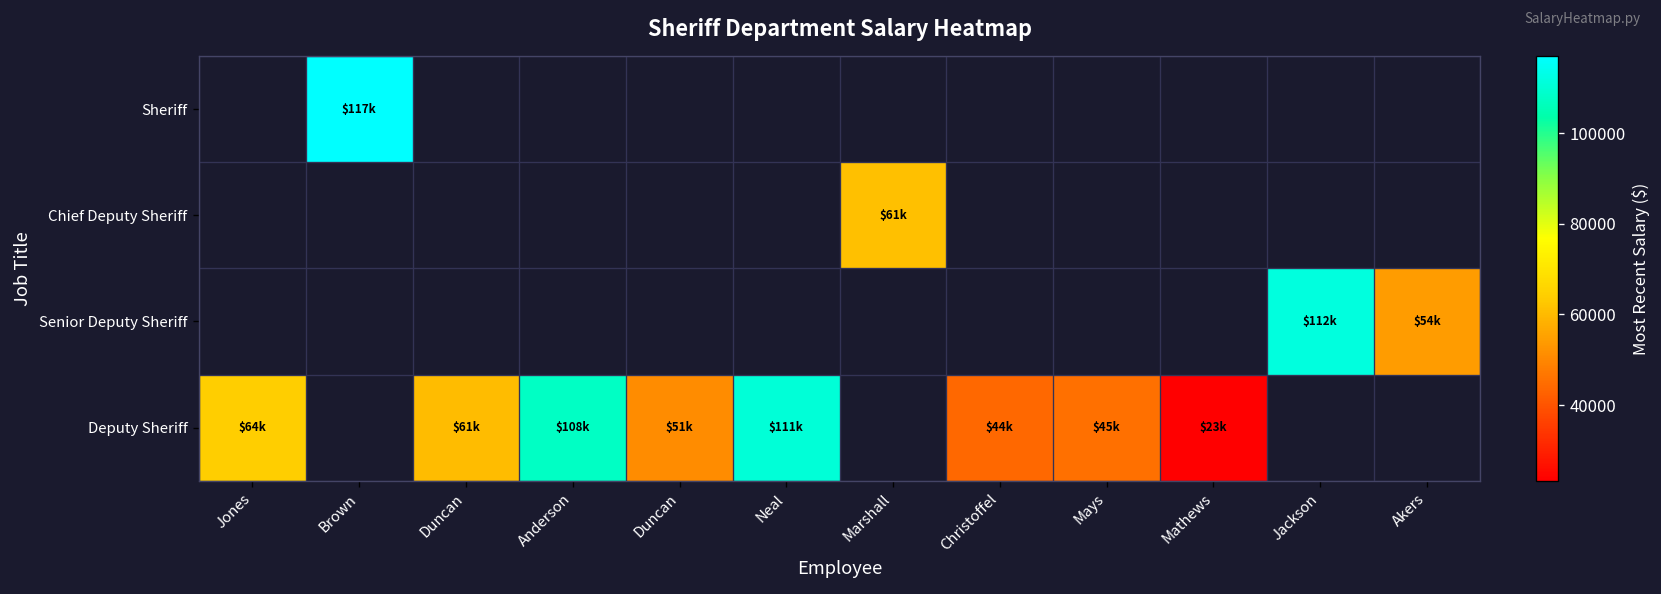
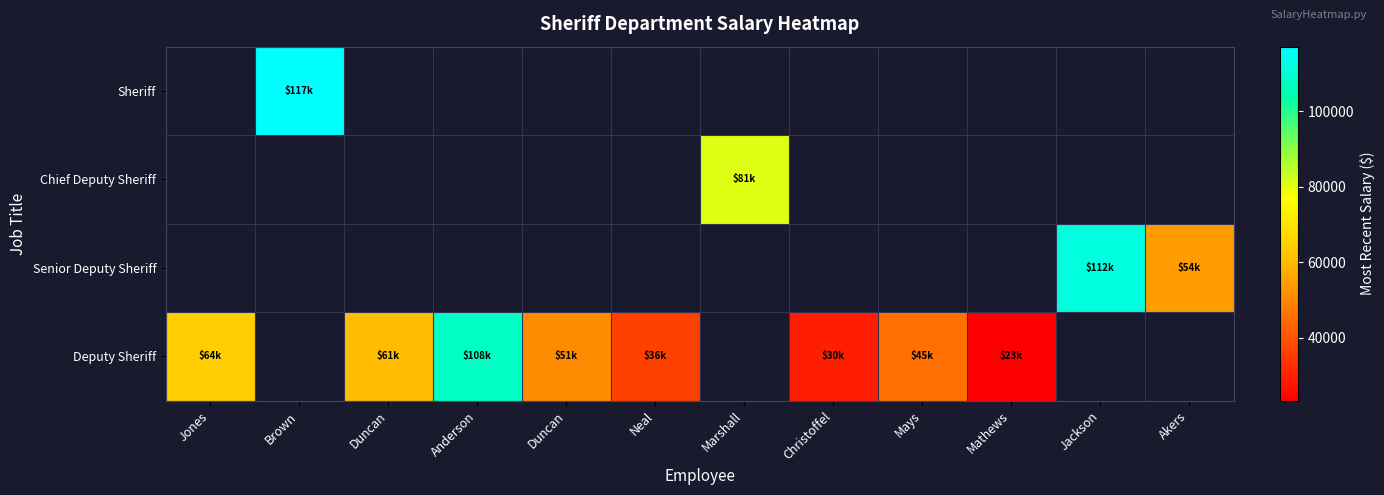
  {
    "Sheriff": {
      "Brown": "$117k"
    },
    "Chief Deputy Sheriff": {
-     "Marshall": "$61k"
+     "Marshall": "$81k"
    },
    "Senior Deputy Sheriff": {
      "Jackson": "$112k",
      "Akers": "$54k"
    },
    "Deputy Sheriff": {
      "Jones": "$64k",
      "Anderson": "$108k",
-     "Neal": "$111k",
-     "Christoffel": "$44k",
+     "Neal": "$36k",
+     "Christoffel": "$30k",
      "Mays": "$45k",
      "Mathews": "$23k"
    }
  }
